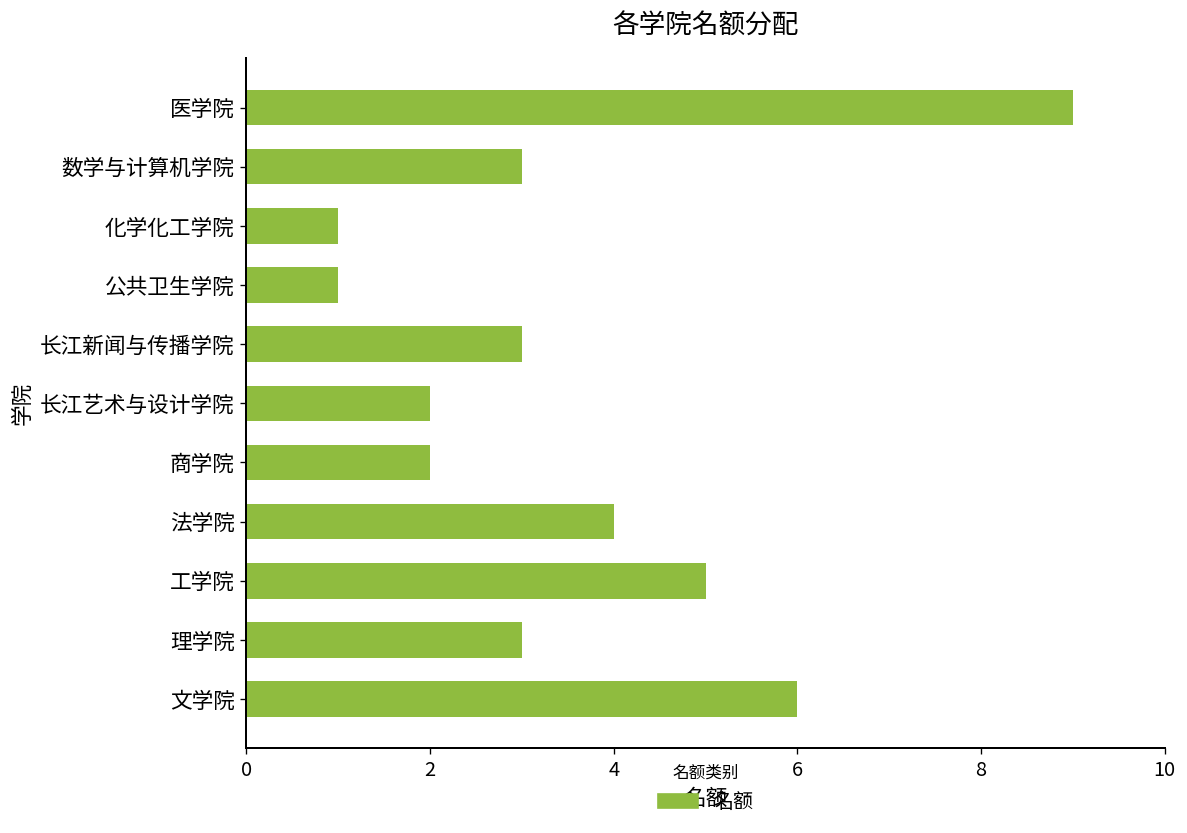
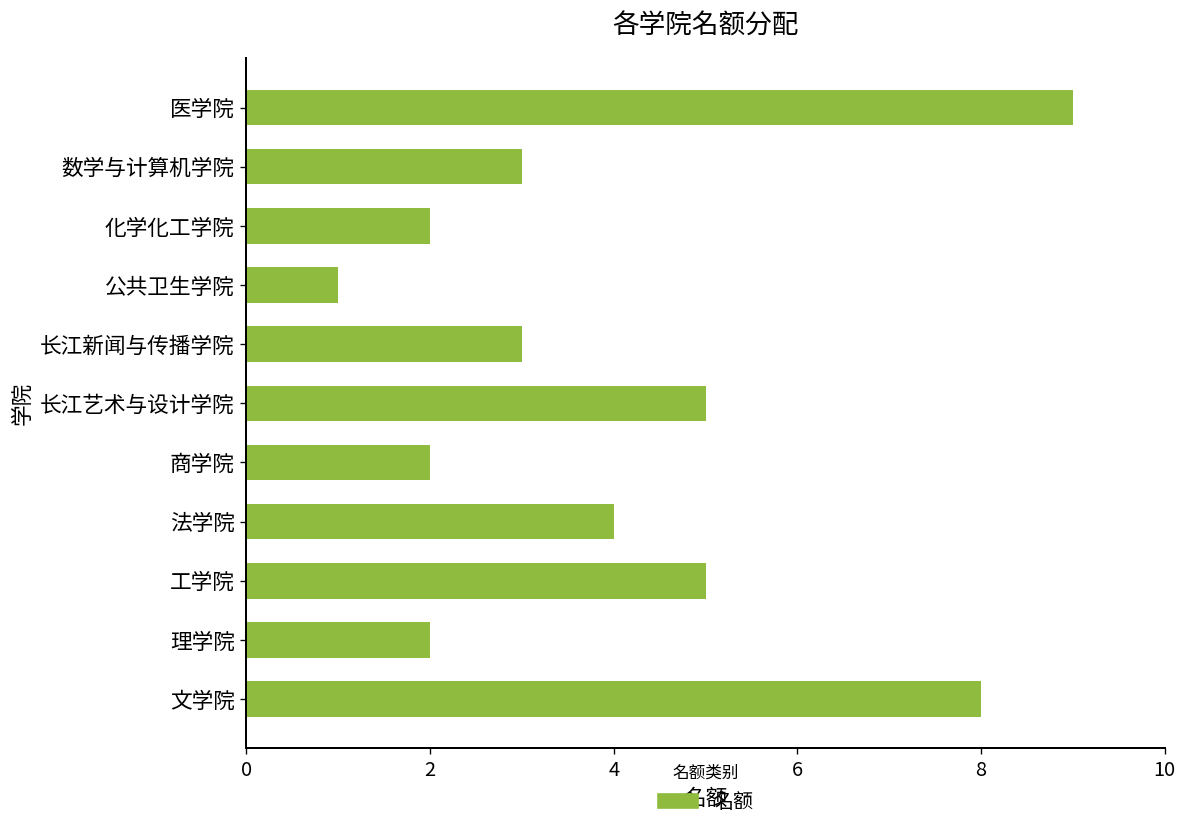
  {
    "医学院": 9,
    "数学与计算机学院": 3,
-   "化学化工学院": 1,
+   "化学化工学院": 2,
    "公共卫生学院": 1,
    "长江新闻与传播学院": 3,
-   "长江艺术与设计学院": 2,
+   "长江艺术与设计学院": 5,
    "商学院": 2,
    "法学院": 4,
    "工学院": 5,
-   "理学院": 3,
-   "文学院": 6
+   "理学院": 2,
+   "文学院": 8
  }
